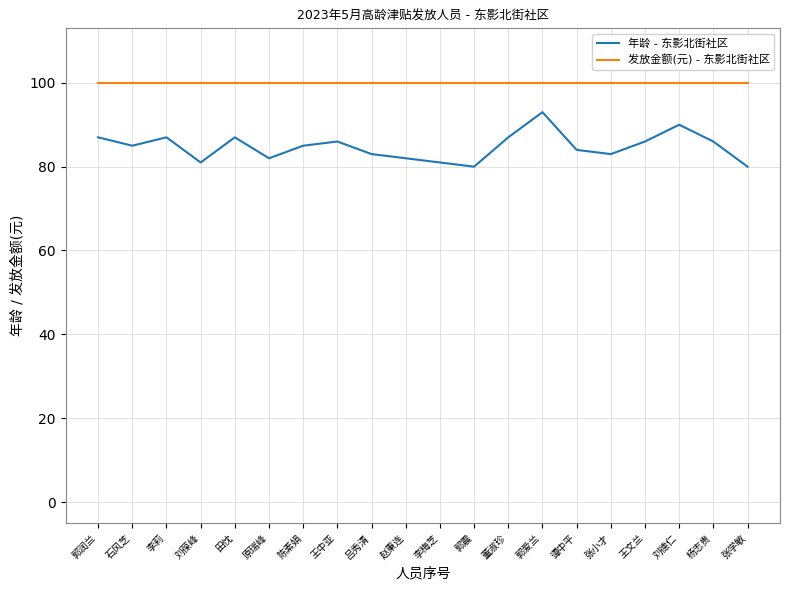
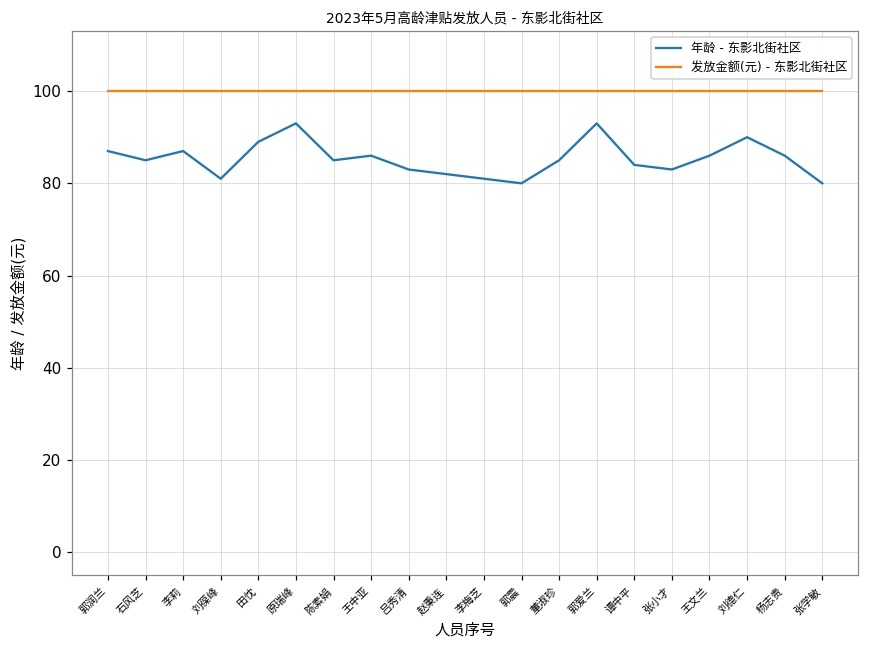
  {
    "年龄 - 东影北街社区": {
      "郭润兰": 87,
      "石风芝": 85,
      "李莉": 87,
      "刘葆峰": 81,
-     "田忱": 87,
-     "原瑞峰": 82,
+     "田忱": 89,
+     "原瑞峰": 93,
      "陈素娟": 85,
      "王中亚": 86,
      "吕秀清": 83,
      "赵秉连": 82,
      "李梅芝": 81,
      "郭震": 80,
-     "董淑珍": 87,
+     "董淑珍": 85,
      "郭爱兰": 93,
      "谭中平": 84,
      "张小才": 83,
      "王文兰": 86,
      "刘德仁": 90,
      "杨志贵": 86,
      "张学敏": 80
    },
    "发放金额(元) - 东影北街社区": {
      "郭润兰": 100,
      "石风芝": 100,
      "李莉": 100,
      "刘葆峰": 100,
      "田忱": 100,
      "原瑞峰": 100,
      "陈素娟": 100,
      "王中亚": 100,
      "吕秀清": 100,
      "赵秉连": 100,
      "李梅芝": 100,
      "郭震": 100,
      "董淑珍": 100,
      "郭爱兰": 100,
      "谭中平": 100,
      "张小才": 100,
      "王文兰": 100,
      "刘德仁": 100,
      "杨志贵": 100,
      "张学敏": 100
    }
  }
